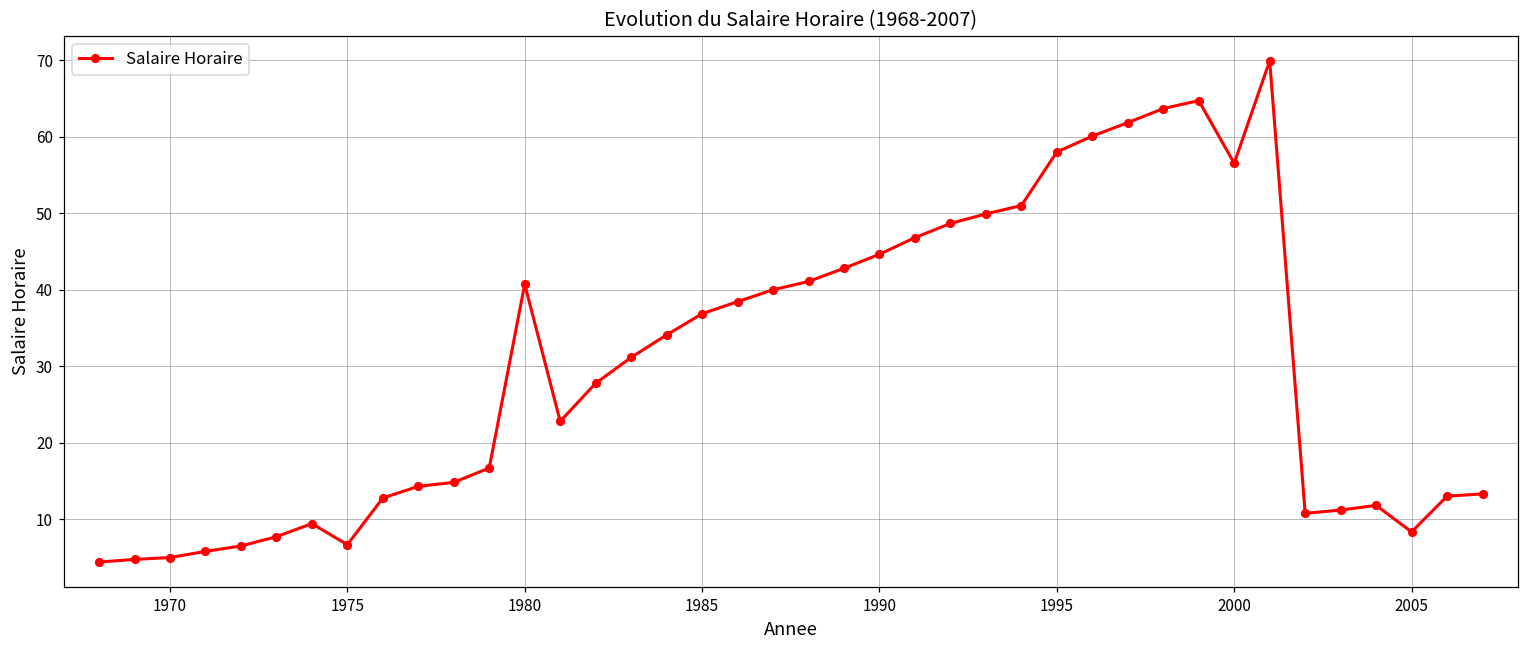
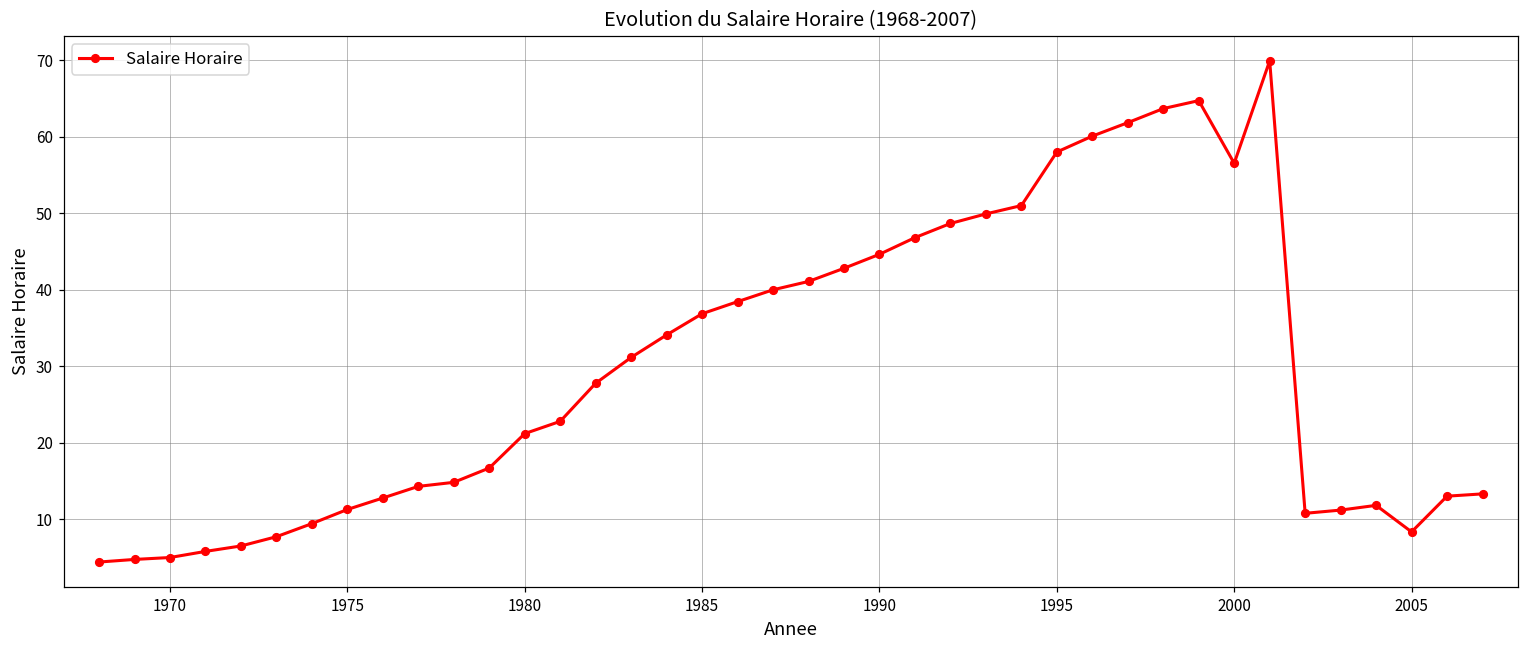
  {
    "1970": 5,
-   "1975": 7,
-   "1980": 41,
+   "1975": 11,
+   "1980": 21,
    "1985": 37,
    "1990": 45,
    "1995": 58,
    "2000": 57,
    "2005": 8
  }
